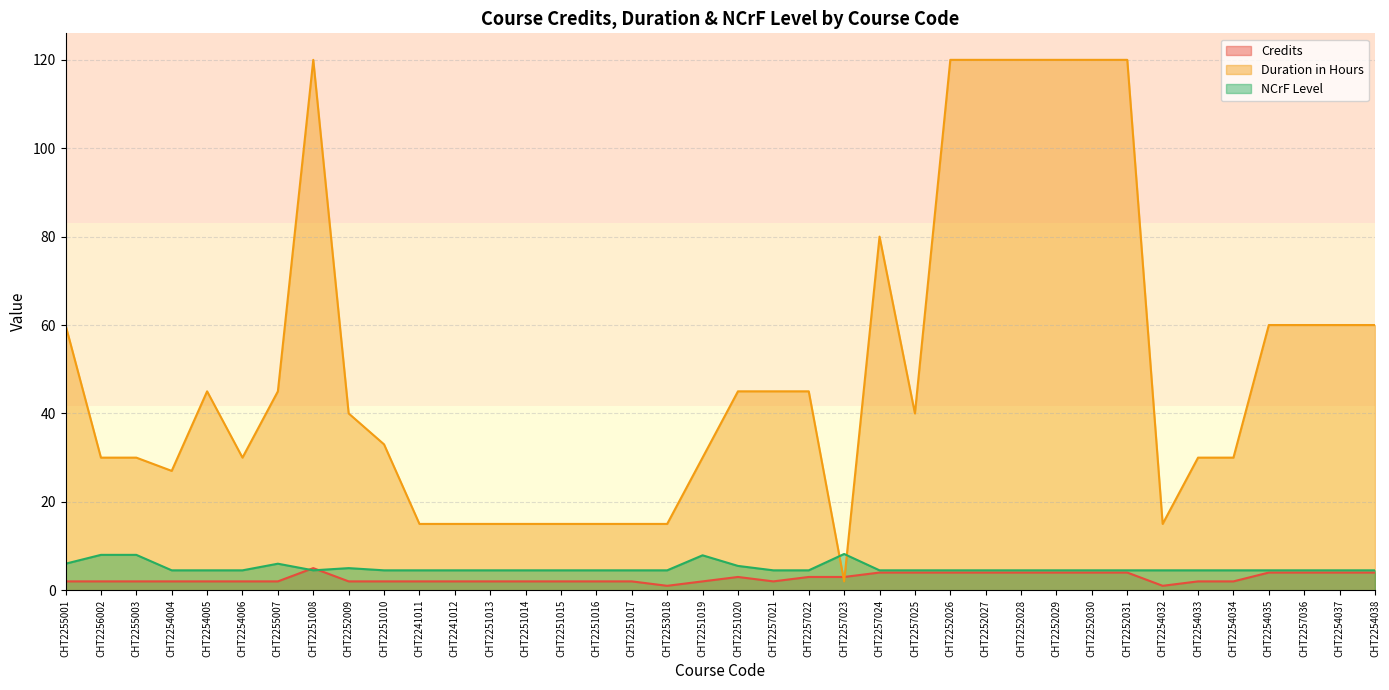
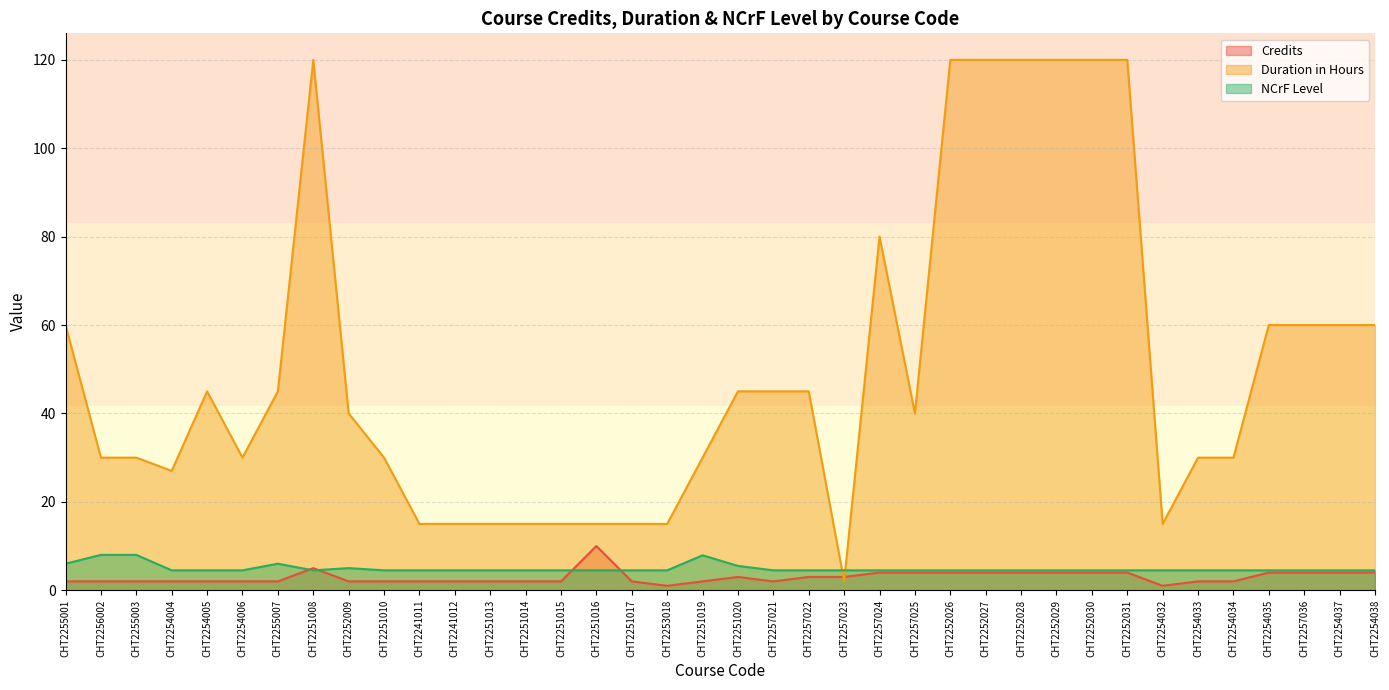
  {
    "Credits": {
      "CHT2255001": 2,
      "CHT2256002": 2,
      "CHT2255003": 2,
      "CHT2254004": 2,
      "CHT2254005": 2,
      "CHT2254006": 2,
      "CHT2255007": 2,
      "CHT2252009": 2,
      "CHT2251010": 2,
      "CHT2241011": 2,
      "CHT2241012": 2,
      "CHT2251013": 2,
      "CHT2251014": 2,
      "CHT2251015": 2,
-     "CHT2251016": 2,
+     "CHT2251016": 10,
      "CHT2251017": 2,
      "CHT2253018": 1,
      "CHT2251019": 2,
      "CHT2251020": 3,
      "CHT2257021": 2,
      "CHT2257022": 3,
      "CHT2257023": 3,
      "CHT2254032": 1,
      "CHT2254033": 2,
      "CHT2254034": 2
    },
    "Duration in Hours": {
      "CHT2255001": 60,
      "CHT2256002": 30,
      "CHT2255003": 30,
      "CHT2254004": 27,
      "CHT2254005": 45,
      "CHT2254006": 30,
      "CHT2255007": 45,
      "CHT2251008": 120,
      "CHT2252009": 40,
-     "CHT2251010": 33,
+     "CHT2251010": 30,
      "CHT2241011": 15,
      "CHT2241012": 15,
      "CHT2251013": 15,
      "CHT2251014": 15,
      "CHT2251015": 15,
      "CHT2251016": 15,
      "CHT2251017": 15,
      "CHT2253018": 15,
      "CHT2251019": 30,
      "CHT2251020": 45,
      "CHT2257021": 45,
      "CHT2257022": 45,
      "CHT2257023": 2,
      "CHT2257024": 80,
      "CHT2257025": 40,
      "CHT2252026": 120,
      "CHT2252027": 120,
      "CHT2252028": 120,
      "CHT2252029": 120,
      "CHT2252030": 120,
      "CHT2252031": 120,
      "CHT2254032": 15,
      "CHT2254033": 30,
      "CHT2254034": 30,
      "CHT2254035": 60,
      "CHT2257036": 60,
      "CHT2254037": 60,
      "CHT2254038": 60
    },
    "NCrF Level": {
      "CHT2255001": 6,
      "CHT2256002": 8,
      "CHT2255003": 8,
      "CHT2254004": 5,
      "CHT2254005": 5,
      "CHT2254006": 5,
      "CHT2255007": 6,
      "CHT2252009": 5,
      "CHT2251010": 5,
      "CHT2241011": 5,
      "CHT2241012": 5,
      "CHT2251013": 5,
      "CHT2251014": 5,
      "CHT2251015": 5,
      "CHT2251016": 5,
      "CHT2251017": 5,
      "CHT2253018": 5,
      "CHT2251019": 8,
      "CHT2251020": 6,
      "CHT2257021": 5,
      "CHT2257022": 5,
-     "CHT2257023": 8,
+     "CHT2257023": 5,
      "CHT2254032": 5,
      "CHT2254033": 5,
      "CHT2254034": 5
    }
  }
